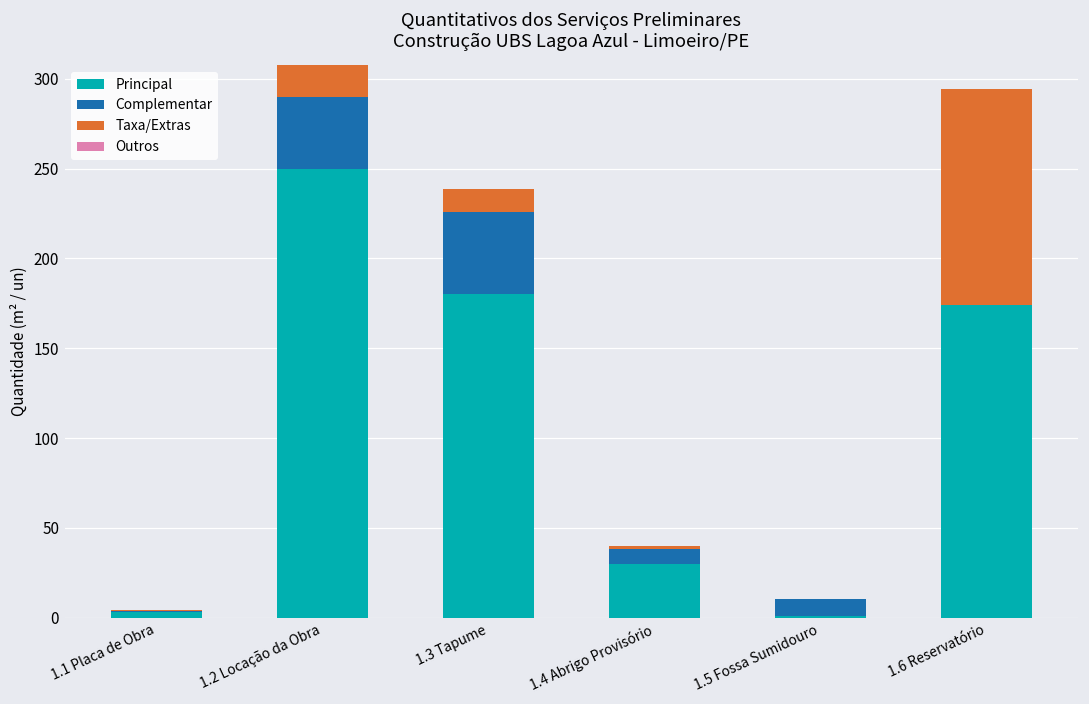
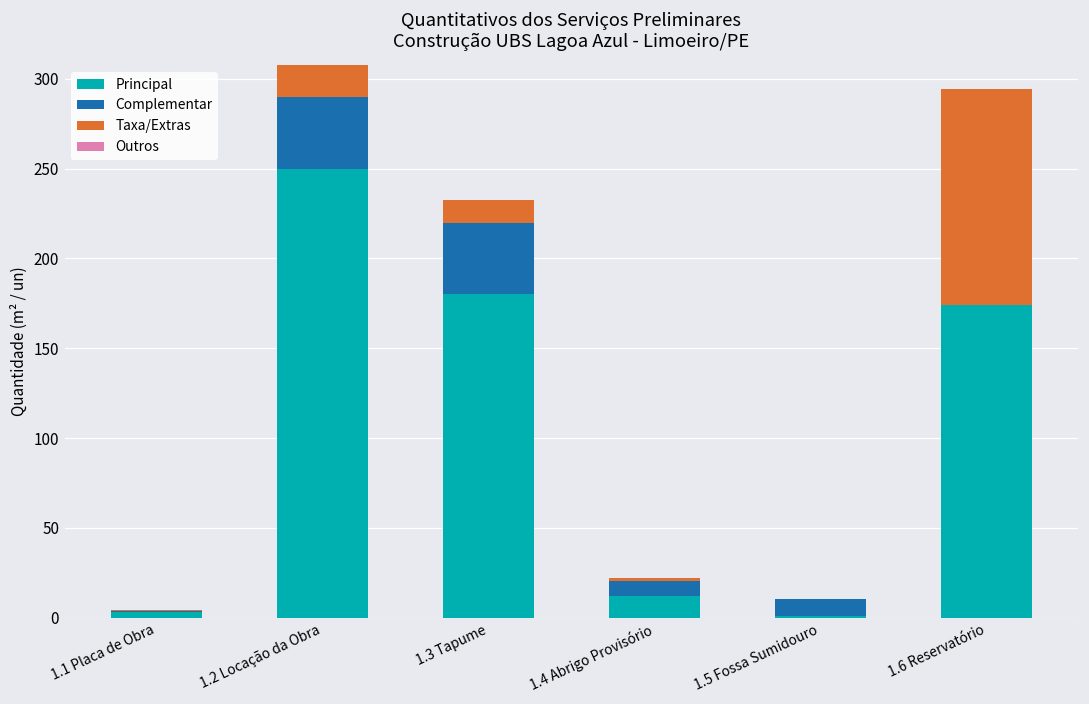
  {
    "Principal": {
      "1.1 Placa de Obra": 3,
      "1.2 Locação da Obra": 250,
      "1.3 Tapume": 180,
-     "1.4 Abrigo Provisório": 30,
+     "1.4 Abrigo Provisório": 12,
      "1.6 Reservatório": 174
    },
    "Complementar": {
      "1.2 Locação da Obra": 40,
-     "1.3 Tapume": 46,
+     "1.3 Tapume": 40,
      "1.4 Abrigo Provisório": 8,
      "1.5 Fossa Sumidouro": 10
    },
    "Outros": {
      "1.1 Placa de Obra": 0,
      "1.5 Fossa Sumidouro": 0
    }
  }
